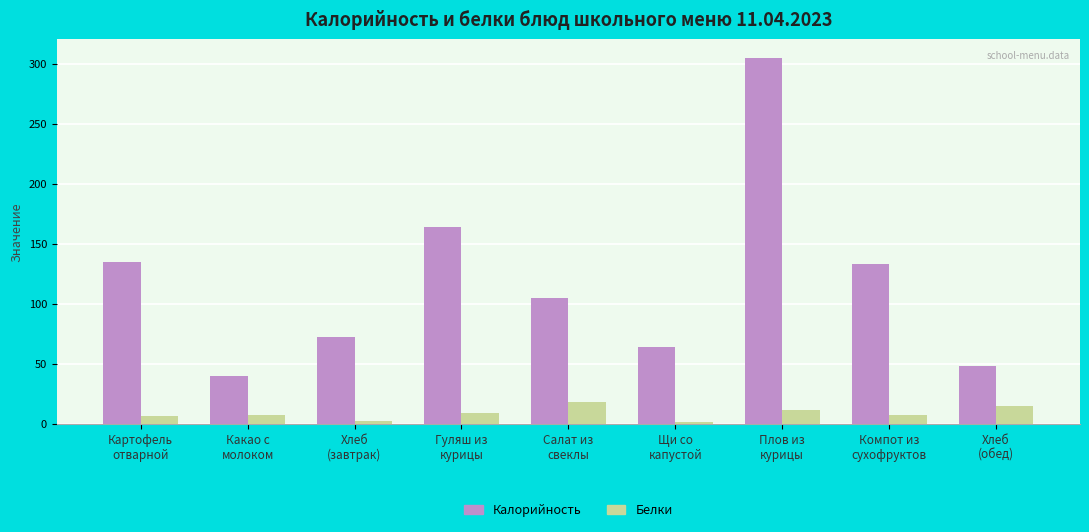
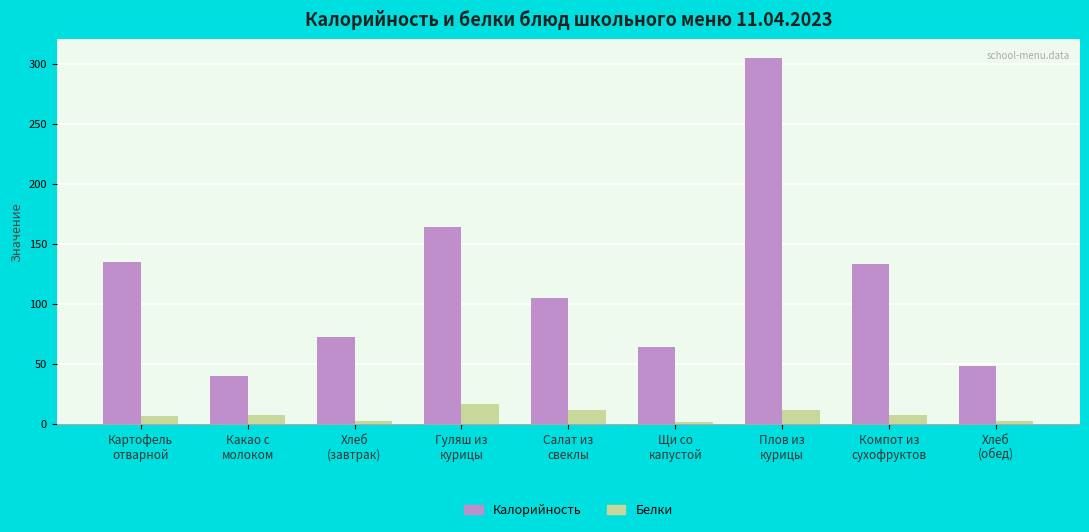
  {
    "Калорийность": {
      "Картофель отварной": 135,
      "Какао с молоком": 40,
      "Хлеб (завтрак)": 73,
      "Гуляш из курицы": 164,
      "Салат из свеклы": 105,
      "Щи со капустой": 64,
      "Плов из курицы": 305,
      "Компот из сухофруктов": 133,
      "Хлеб (обед)": 48
    },
    "Белки": {
      "Картофель отварной": 6,
      "Какао с молоком": 7,
-     "Гуляш из курицы": 9,
-     "Салат из свеклы": 18,
+     "Гуляш из курицы": 16,
+     "Салат из свеклы": 11,
      "Плов из курицы": 11,
      "Компот из сухофруктов": 7,
-     "Хлеб (обед)": 15
+     "Хлеб (обед)": 2
    }
  }
